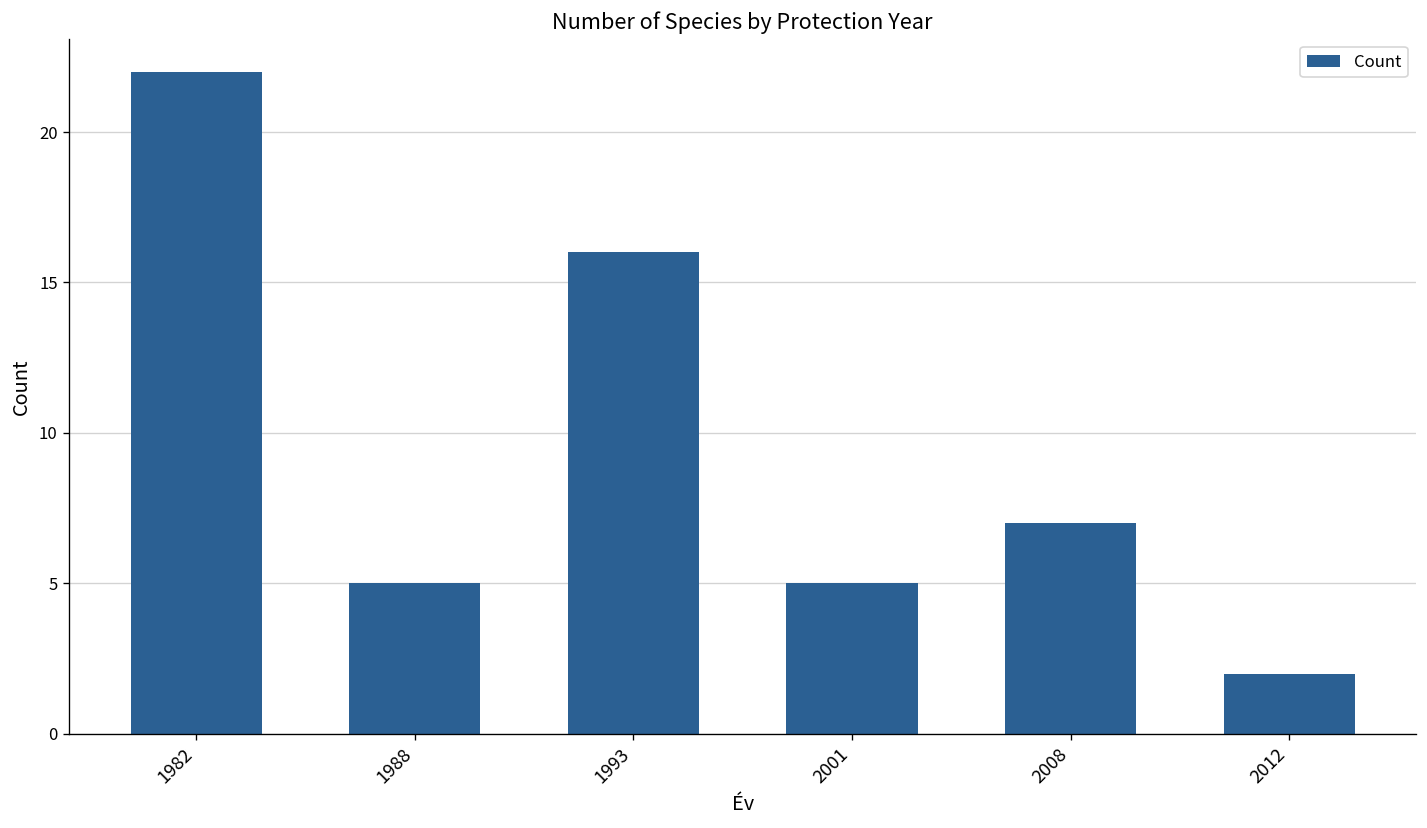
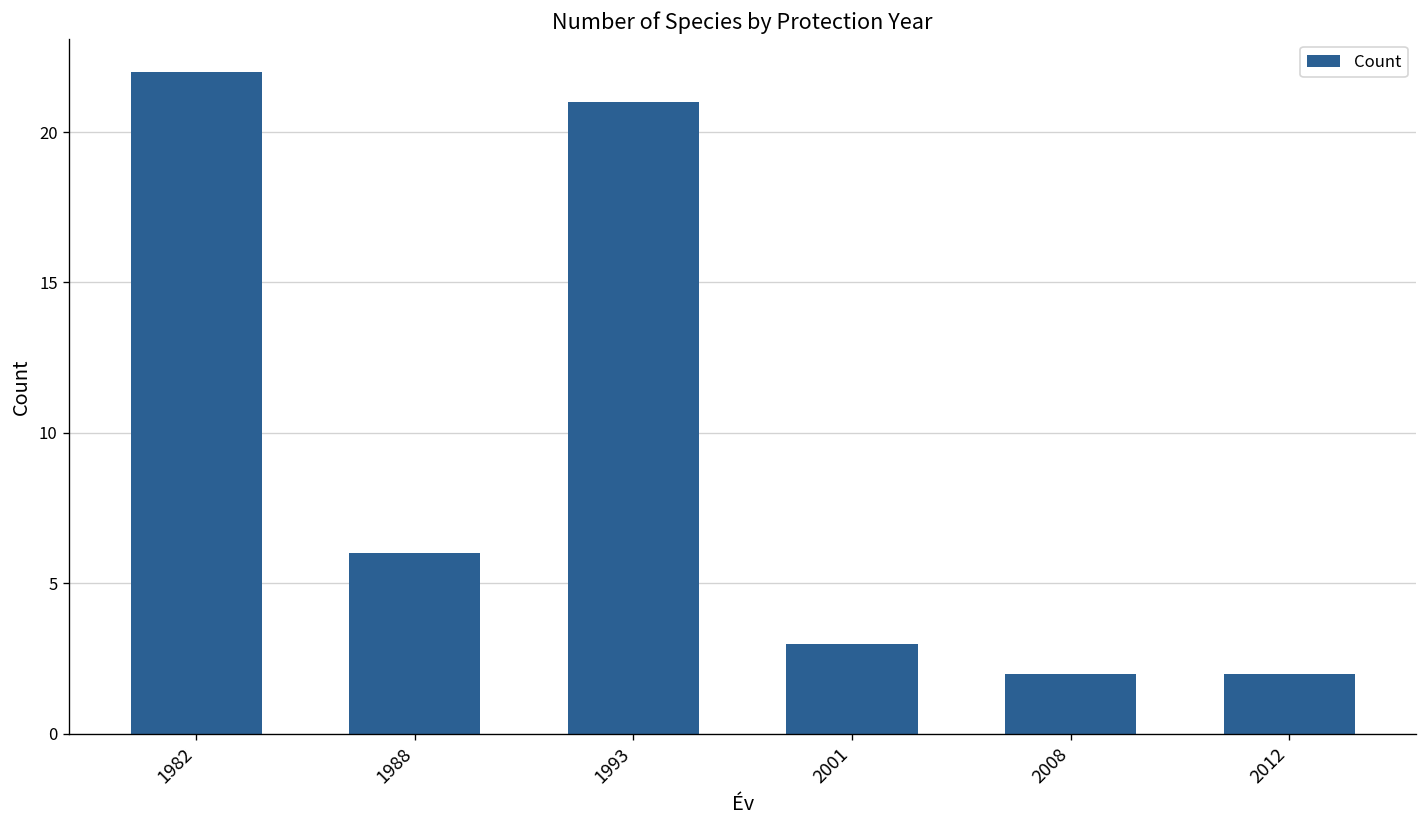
  {
    "1982": 22,
-   "1988": 5,
-   "1993": 16,
-   "2001": 5,
-   "2008": 7,
+   "1988": 6,
+   "1993": 21,
+   "2001": 3,
+   "2008": 2,
    "2012": 2
  }
